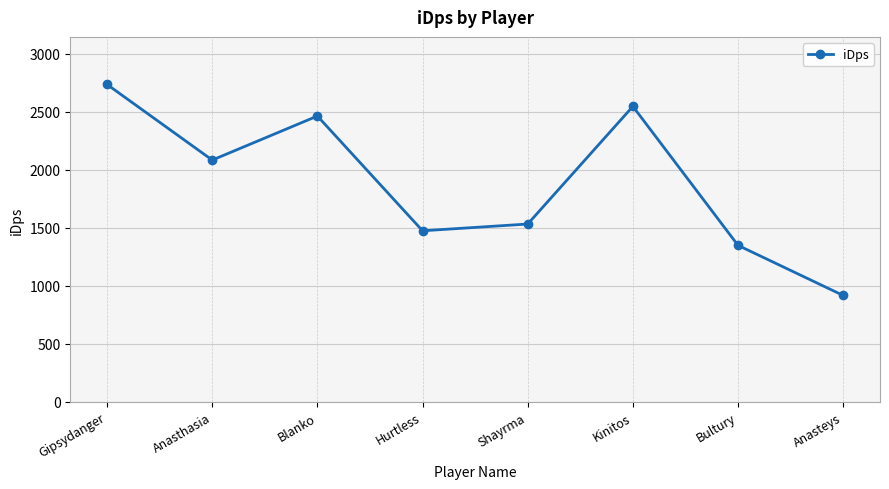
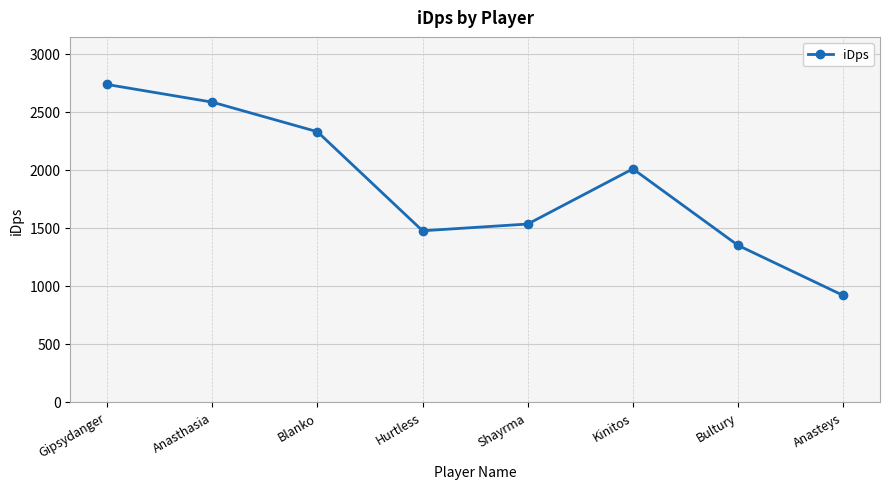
  {
    "Gipsydanger": 2730,
-   "Anasthasia": 2080,
-   "Blanko": 2460,
+   "Anasthasia": 2580,
+   "Blanko": 2330,
    "Hurtless": 1470,
    "Shayrma": 1530,
-   "Kinitos": 2550,
+   "Kinitos": 2010,
    "Bultury": 1350,
    "Anasteys": 920
  }
